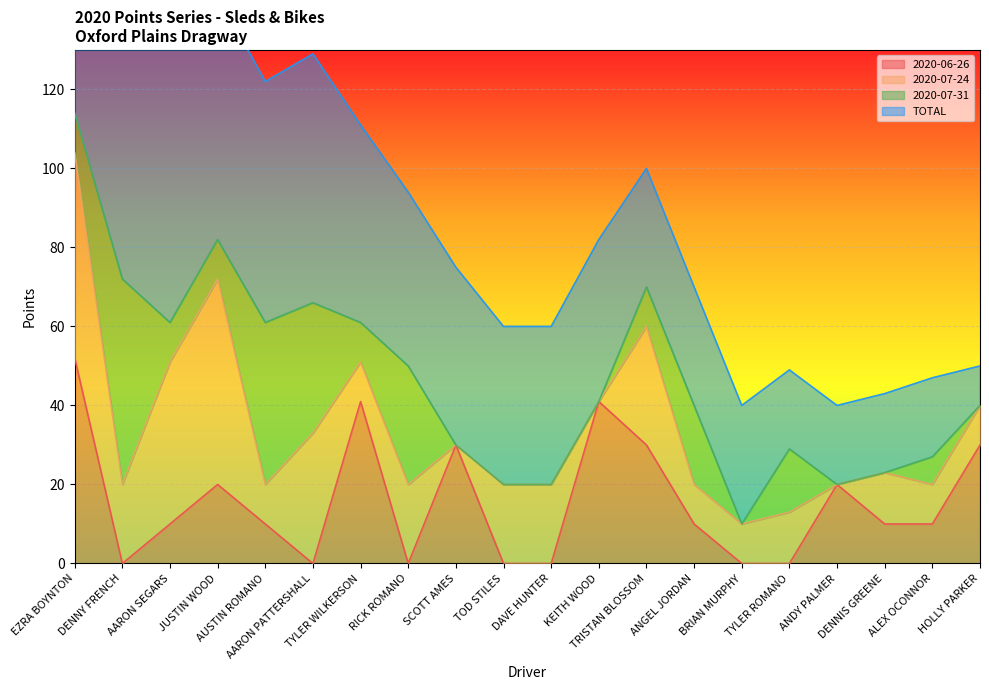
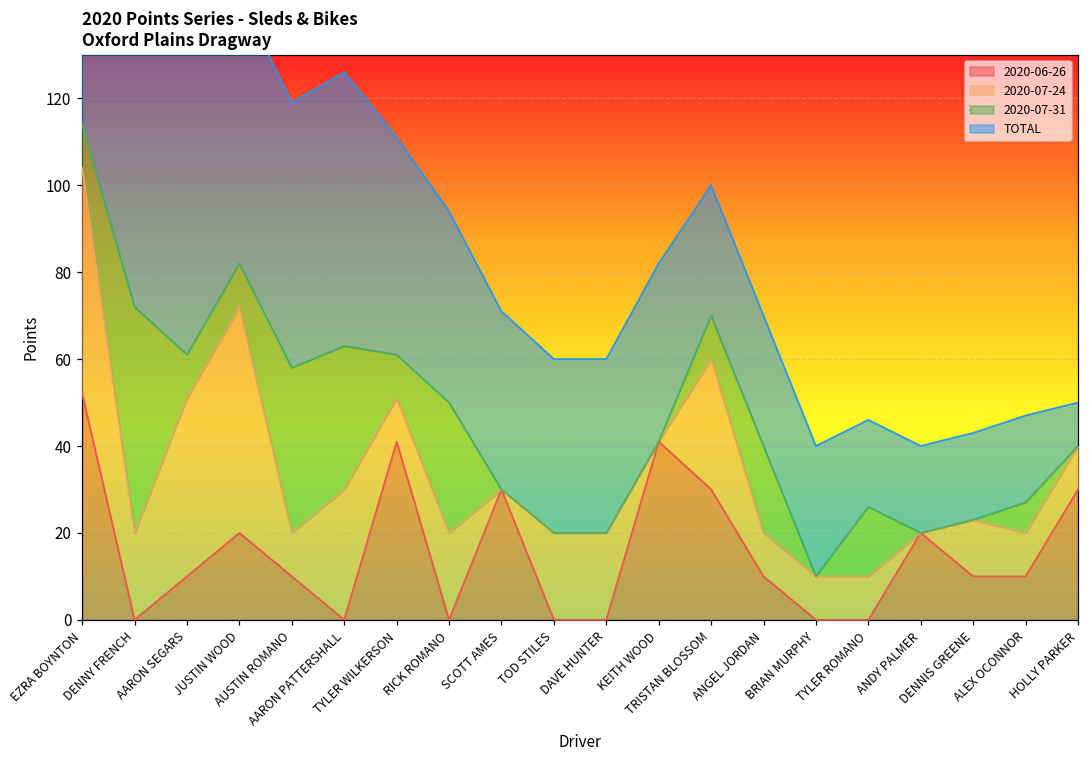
  {
    "2020-06-26": {
      "EZRA BOYNTON": 52,
      "DENNY FRENCH": 0,
      "AARON SEGARS": 10,
      "JUSTIN WOOD": 20,
      "AUSTIN ROMANO": 10,
      "AARON PATTERSHALL": 0,
      "TYLER WILKERSON": 41,
      "RICK ROMANO": 0,
      "TOD STILES": 0,
      "DAVE HUNTER": 0,
      "TRISTAN BLOSSOM": 30,
      "ANGEL JORDAN": 10,
      "BRIAN MURPHY": 0,
      "TYLER ROMANO": 0,
      "DENNIS GREENE": 10,
      "ALEX OCONNOR": 10,
      "HOLLY PARKER": 30
    },
    "2020-07-24": {
      "EZRA BOYNTON": 52,
      "DENNY FRENCH": 20,
      "AARON SEGARS": 41,
      "JUSTIN WOOD": 52,
      "AUSTIN ROMANO": 10,
-     "AARON PATTERSHALL": 33,
+     "AARON PATTERSHALL": 30,
      "TYLER WILKERSON": 10,
      "RICK ROMANO": 20,
      "TRISTAN BLOSSOM": 30,
      "ANGEL JORDAN": 10,
-     "TYLER ROMANO": 13,
+     "TYLER ROMANO": 10,
      "ALEX OCONNOR": 10
    },
    "2020-07-31": {
      "EZRA BOYNTON": 10,
      "DENNY FRENCH": 52,
      "AARON SEGARS": 10,
      "JUSTIN WOOD": 10,
-     "AUSTIN ROMANO": 41,
+     "AUSTIN ROMANO": 38,
      "AARON PATTERSHALL": 33,
      "TYLER WILKERSON": 10,
      "RICK ROMANO": 30,
      "TRISTAN BLOSSOM": 10,
      "ANGEL JORDAN": 20,
      "TYLER ROMANO": 16,
      "ALEX OCONNOR": 7
    },
    "TOTAL": {
      "AUSTIN ROMANO": 61,
      "AARON PATTERSHALL": 63,
      "TYLER WILKERSON": 50,
      "RICK ROMANO": 44,
-     "SCOTT AMES": 45,
+     "SCOTT AMES": 41,
      "TOD STILES": 40,
      "DAVE HUNTER": 40,
      "KEITH WOOD": 41,
      "TRISTAN BLOSSOM": 30,
      "ANGEL JORDAN": 30,
      "BRIAN MURPHY": 30,
      "TYLER ROMANO": 20,
      "ANDY PALMER": 20,
      "DENNIS GREENE": 20,
      "ALEX OCONNOR": 20,
      "HOLLY PARKER": 10
    }
  }
